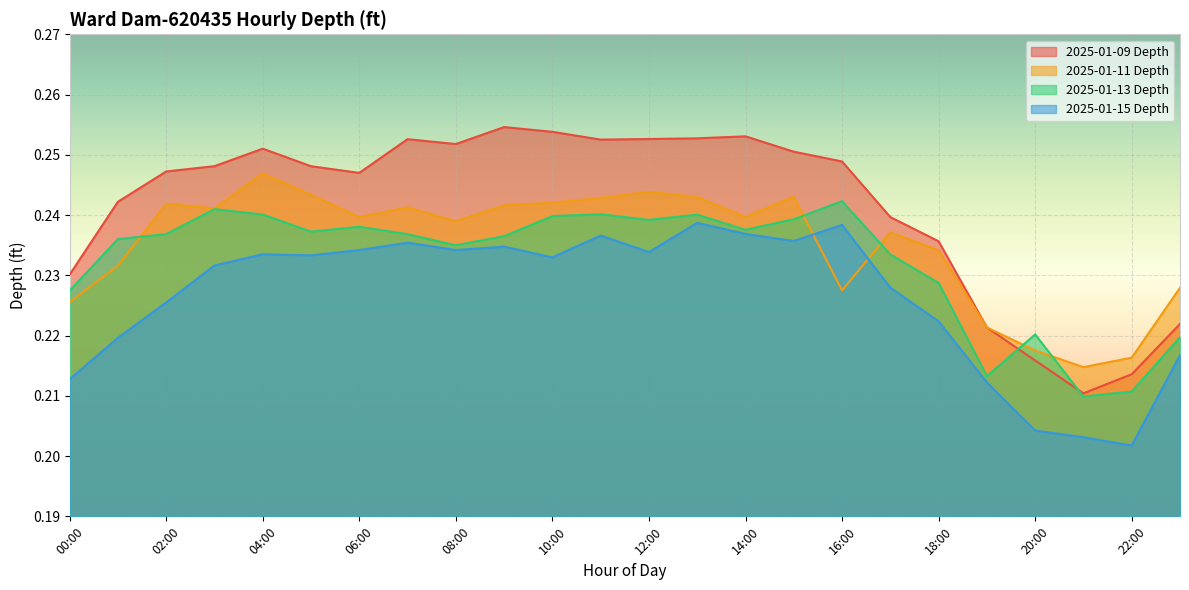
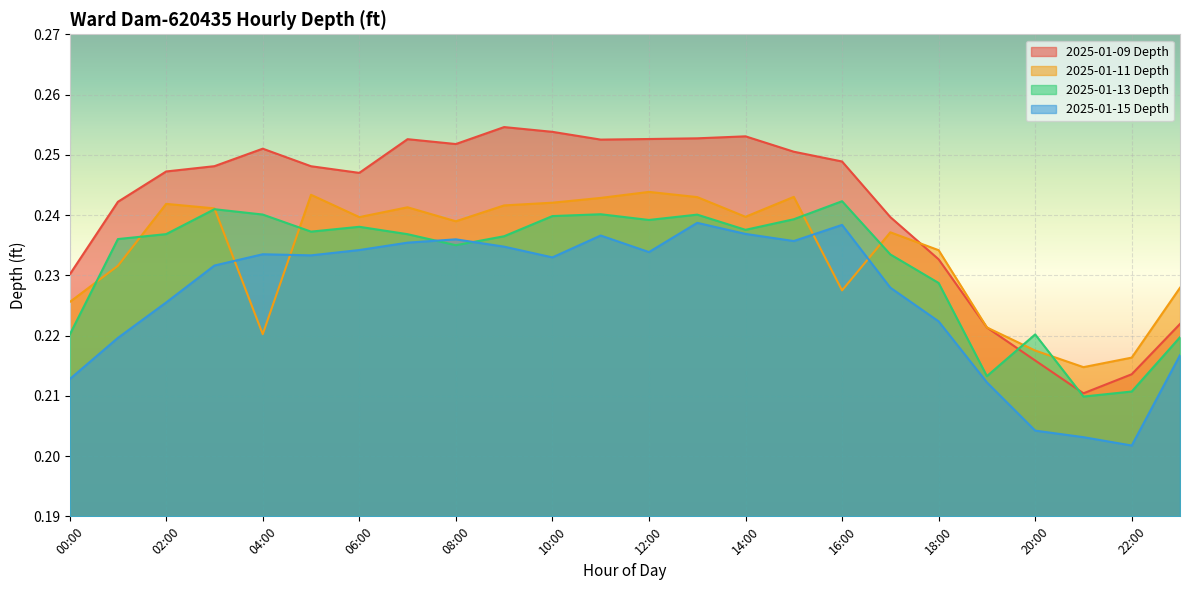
  {
    "2025-01-09 Depth": {
      "00:00": 0.230,
      "02:00": 0.247,
      "04:00": 0.251,
      "06:00": 0.247,
      "08:00": 0.252,
      "10:00": 0.254,
      "12:00": 0.253,
      "14:00": 0.253,
      "16:00": 0.249,
-     "18:00": 0.236,
+     "18:00": 0.233,
      "20:00": 0.216,
      "22:00": 0.214
    },
    "2025-01-11 Depth": {
      "00:00": 0.226,
      "02:00": 0.242,
-     "04:00": 0.247,
+     "04:00": 0.220,
      "06:00": 0.240,
      "08:00": 0.239,
      "10:00": 0.242,
      "12:00": 0.244,
      "14:00": 0.240,
      "16:00": 0.227,
      "18:00": 0.234,
      "20:00": 0.218,
      "22:00": 0.216
    },
    "2025-01-13 Depth": {
-     "00:00": 0.227,
+     "00:00": 0.220,
      "02:00": 0.237,
      "04:00": 0.240,
      "06:00": 0.238,
      "08:00": 0.235,
      "10:00": 0.240,
      "12:00": 0.239,
      "14:00": 0.238,
      "16:00": 0.242,
      "18:00": 0.229,
      "20:00": 0.220,
      "22:00": 0.211
    },
    "2025-01-15 Depth": {
      "00:00": 0.213,
      "02:00": 0.225,
      "04:00": 0.233,
      "06:00": 0.234,
-     "08:00": 0.234,
+     "08:00": 0.236,
      "10:00": 0.233,
      "12:00": 0.234,
      "14:00": 0.237,
      "16:00": 0.238,
      "18:00": 0.222,
      "20:00": 0.204,
      "22:00": 0.202
    }
  }
